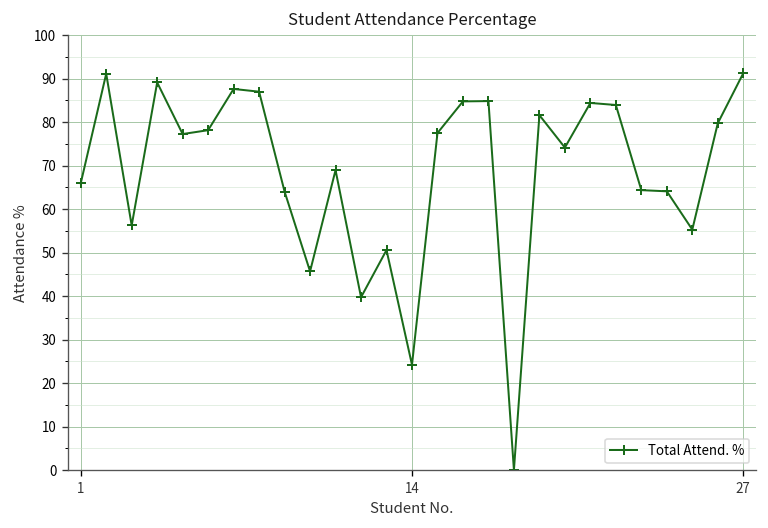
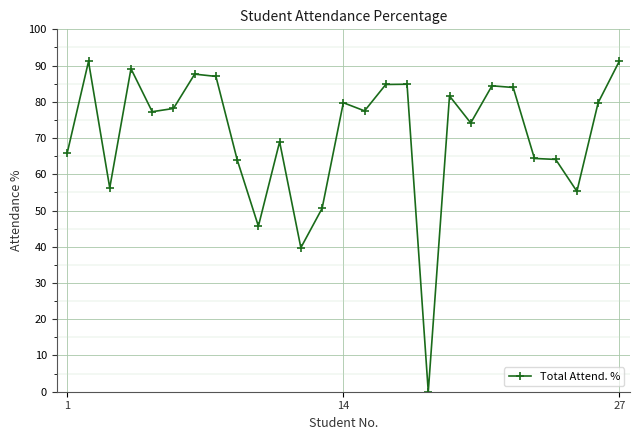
  {
    "1": 66,
-   "14": 24,
+   "14": 80,
    "27": 91
  }
